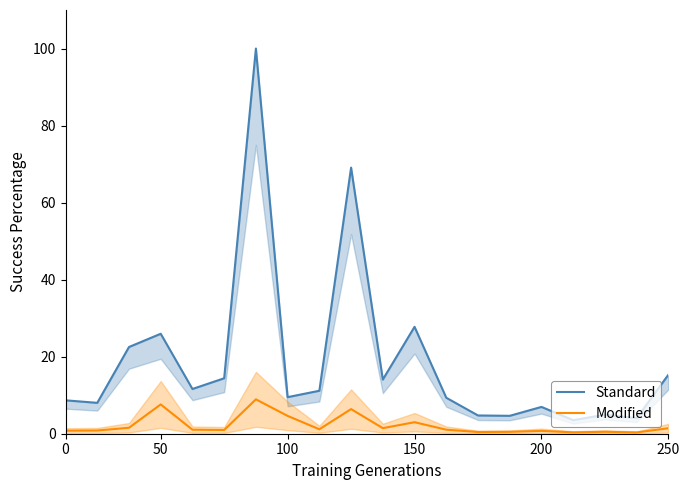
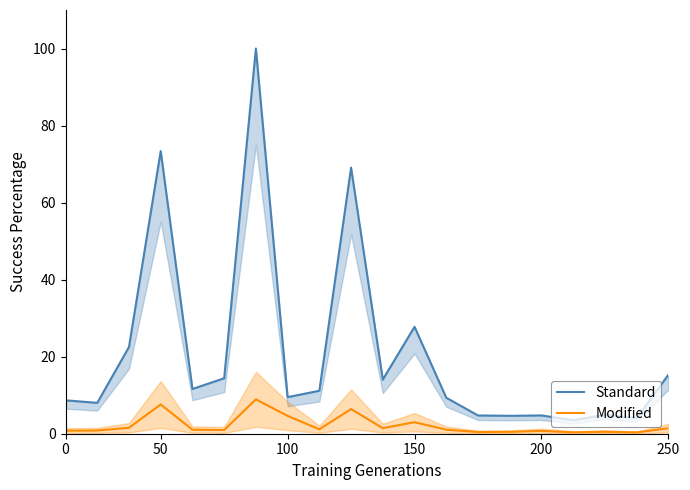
  {
    "Standard": {
      "0": 9,
-     "50": 26,
+     "50": 73,
      "100": 9,
      "150": 28,
-     "200": 7,
+     "200": 5,
      "250": 15
    }
  }
